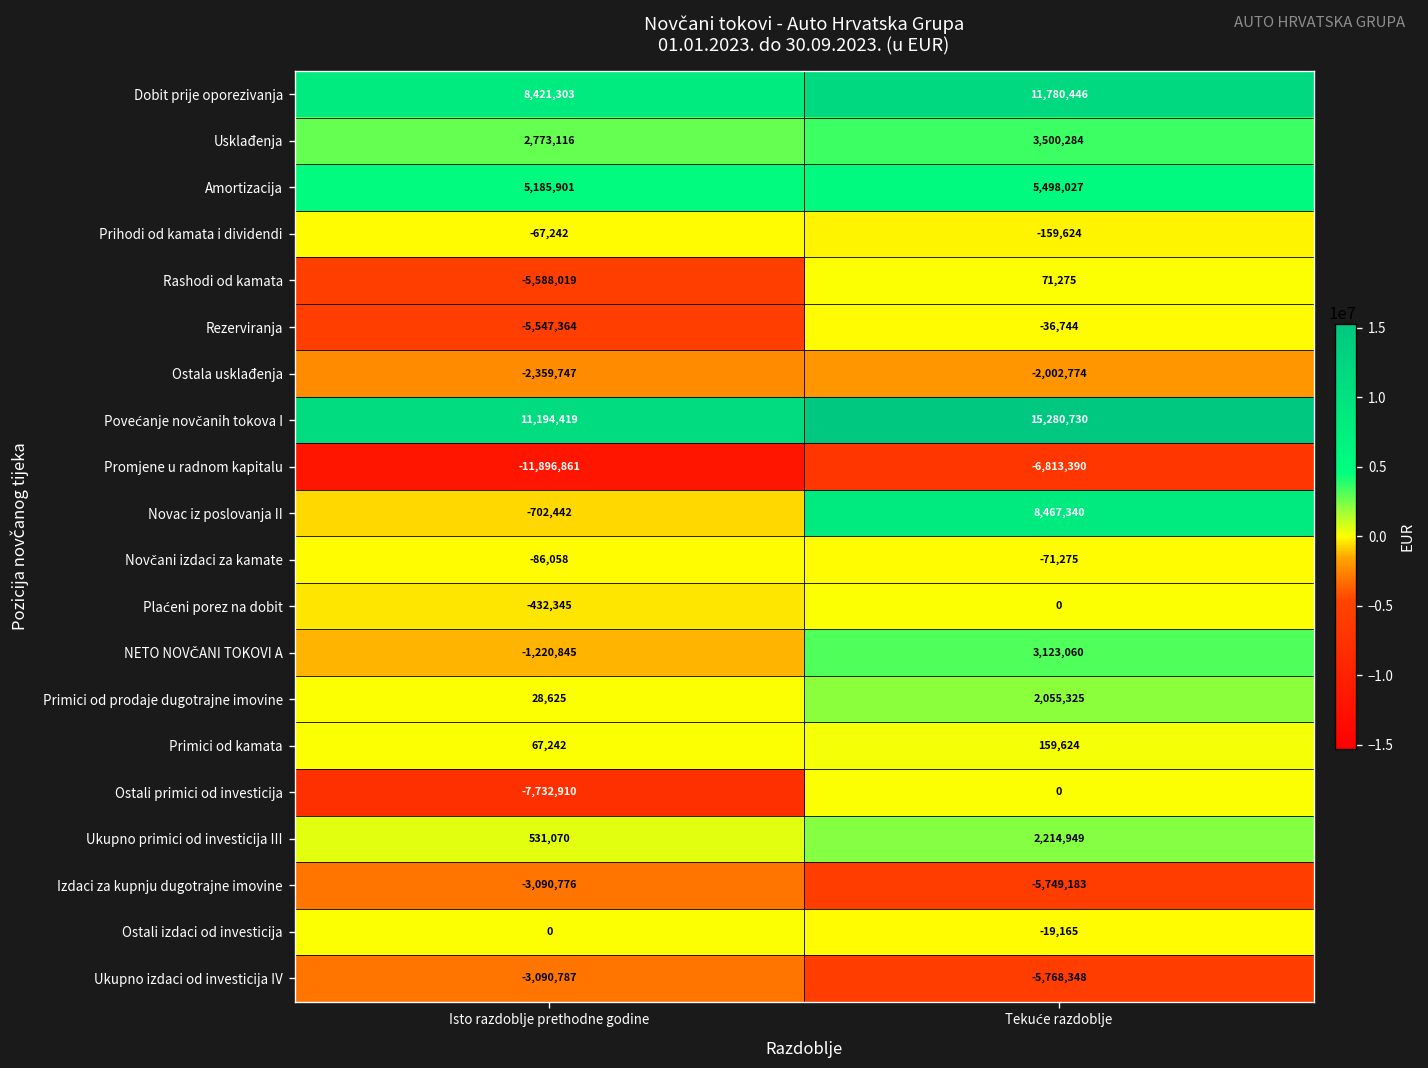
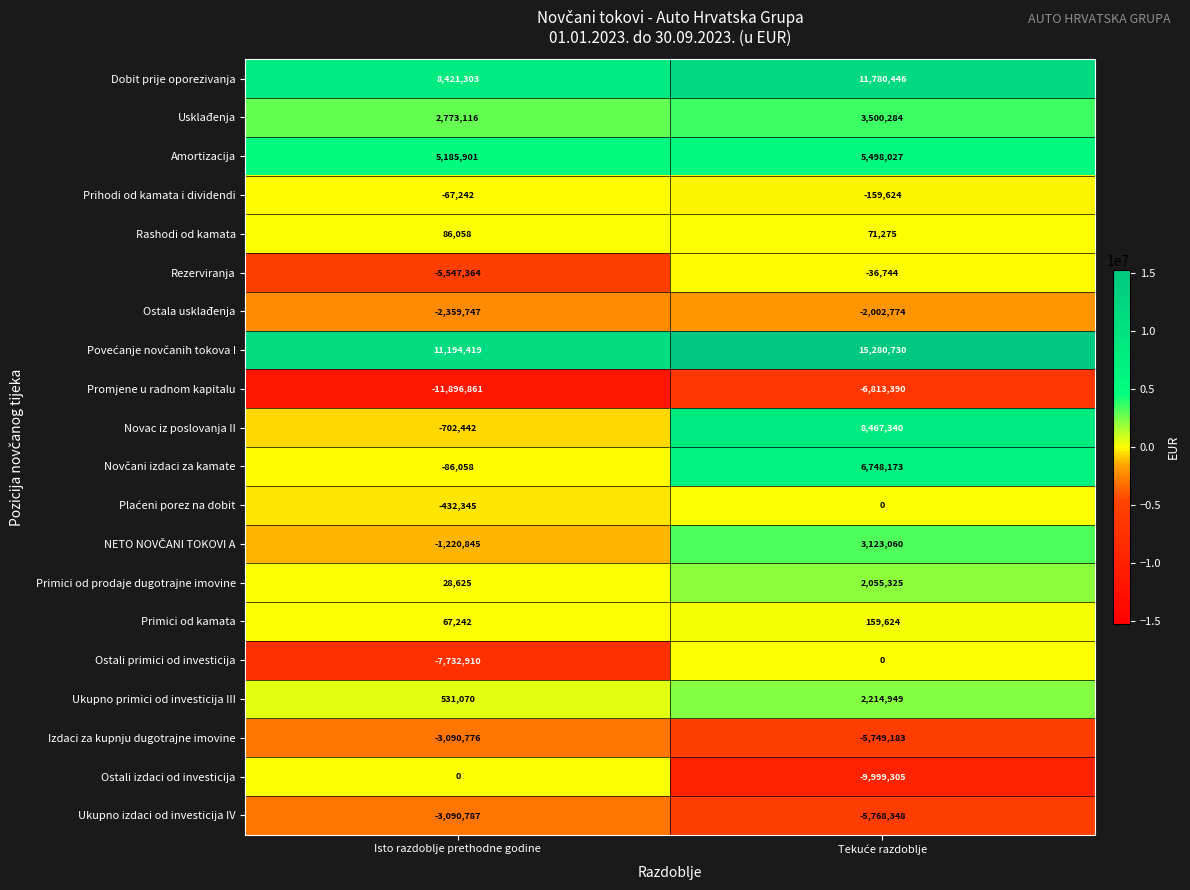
  {
    "Dobit prije oporezivanja": {
      "Isto razdoblje prethodne godine": "8,421,303",
      "Tekuće razdoblje": "11,780,446"
    },
    "Usklađenja": {
      "Isto razdoblje prethodne godine": "2,773,116",
      "Tekuće razdoblje": "3,500,284"
    },
    "Amortizacija": {
      "Isto razdoblje prethodne godine": "5,185,901",
      "Tekuće razdoblje": "5,498,027"
    },
    "Prihodi od kamata i dividendi": {
      "Isto razdoblje prethodne godine": "-67,242",
      "Tekuće razdoblje": "-159,624"
    },
    "Rashodi od kamata": {
-     "Isto razdoblje prethodne godine": "-5,588,019",
+     "Isto razdoblje prethodne godine": "86,058",
      "Tekuće razdoblje": "71,275"
    },
    "Rezerviranja": {
      "Isto razdoblje prethodne godine": "-5,547,364",
      "Tekuće razdoblje": "-36,744"
    },
    "Ostala usklađenja": {
      "Isto razdoblje prethodne godine": "-2,359,747",
      "Tekuće razdoblje": "-2,002,774"
    },
    "Povećanje novčanih tokova I": {
      "Isto razdoblje prethodne godine": "11,194,419",
      "Tekuće razdoblje": "15,280,730"
    },
    "Promjene u radnom kapitalu": {
      "Isto razdoblje prethodne godine": "-11,896,861",
      "Tekuće razdoblje": "-6,813,390"
    },
    "Novac iz poslovanja II": {
      "Isto razdoblje prethodne godine": "-702,442",
      "Tekuće razdoblje": "8,467,340"
    },
    "Novčani izdaci za kamate": {
      "Isto razdoblje prethodne godine": "-86,058",
-     "Tekuće razdoblje": "-71,275"
+     "Tekuće razdoblje": "6,748,173"
    },
    "Plaćeni porez na dobit": {
      "Isto razdoblje prethodne godine": "-432,345",
      "Tekuće razdoblje": "0"
    },
    "NETO NOVČANI TOKOVI A": {
      "Isto razdoblje prethodne godine": "-1,220,845",
      "Tekuće razdoblje": "3,123,060"
    },
    "Primici od prodaje dugotrajne imovine": {
      "Isto razdoblje prethodne godine": "28,625",
      "Tekuće razdoblje": "2,055,325"
    },
    "Primici od kamata": {
      "Isto razdoblje prethodne godine": "67,242",
      "Tekuće razdoblje": "159,624"
    },
    "Ostali primici od investicija": {
      "Isto razdoblje prethodne godine": "-7,732,910",
      "Tekuće razdoblje": "0"
    },
    "Ukupno primici od investicija III": {
      "Isto razdoblje prethodne godine": "531,070",
      "Tekuće razdoblje": "2,214,949"
    },
    "Izdaci za kupnju dugotrajne imovine": {
      "Isto razdoblje prethodne godine": "-3,090,776",
      "Tekuće razdoblje": "-5,749,183"
    },
    "Ostali izdaci od investicija": {
      "Isto razdoblje prethodne godine": "0",
-     "Tekuće razdoblje": "-19,165"
+     "Tekuće razdoblje": "-9,999,305"
    },
    "Ukupno izdaci od investicija IV": {
      "Isto razdoblje prethodne godine": "-3,090,787",
      "Tekuće razdoblje": "-5,768,348"
    }
  }
